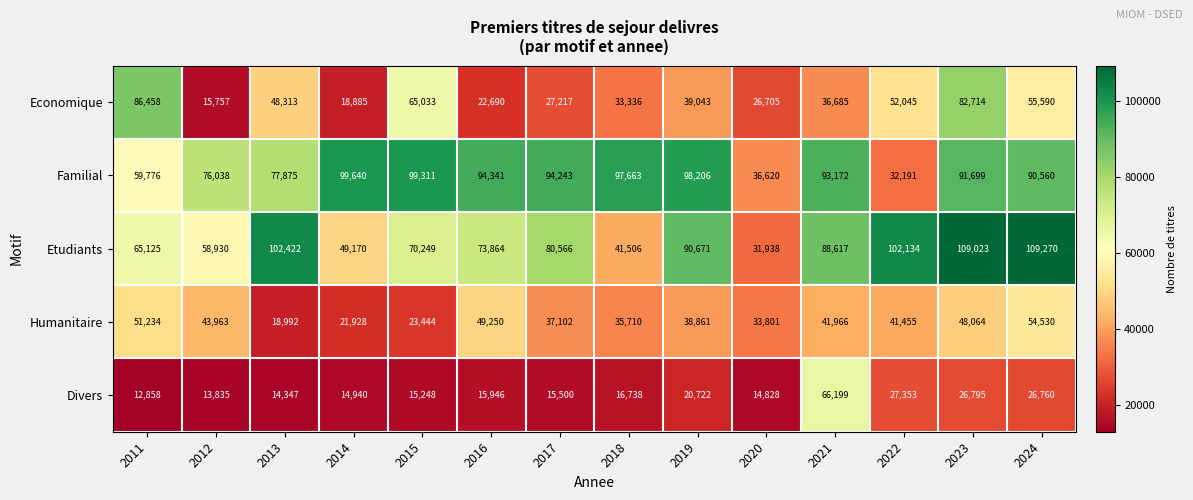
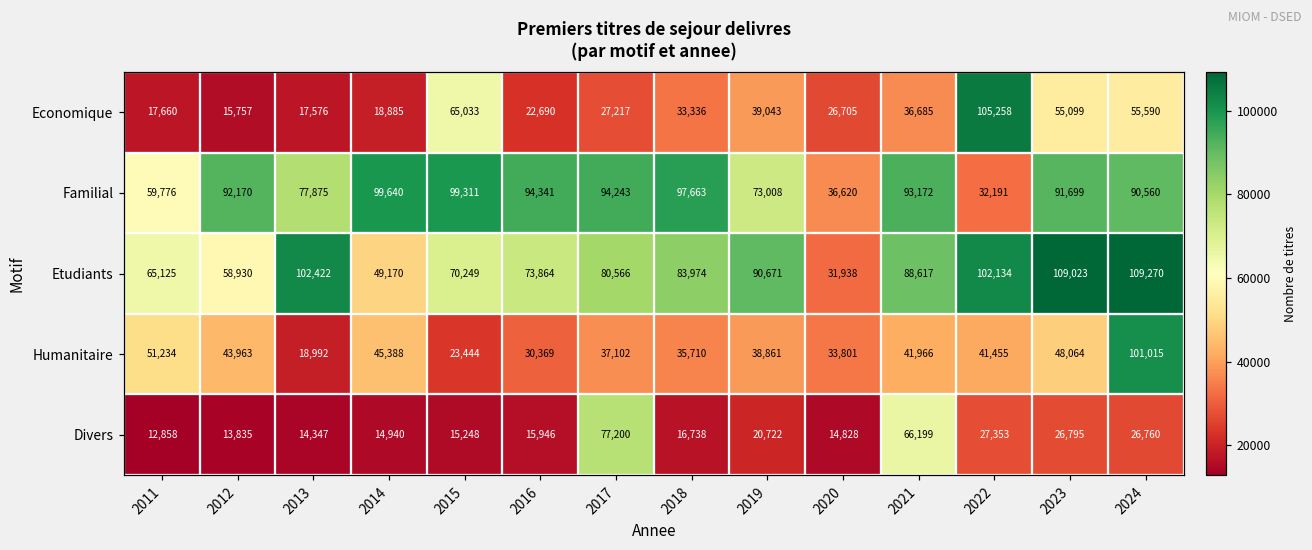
  {
    "Economique": {
-     "2011": "86,458",
+     "2011": "17,660",
      "2012": "15,757",
-     "2013": "48,313",
+     "2013": "17,576",
      "2014": "18,885",
      "2015": "65,033",
      "2016": "22,690",
      "2017": "27,217",
      "2018": "33,336",
      "2019": "39,043",
      "2020": "26,705",
      "2021": "36,685",
-     "2022": "52,045",
-     "2023": "82,714",
+     "2022": "105,258",
+     "2023": "55,099",
      "2024": "55,590"
    },
    "Familial": {
      "2011": "59,776",
-     "2012": "76,038",
+     "2012": "92,170",
      "2013": "77,875",
      "2014": "99,640",
      "2015": "99,311",
      "2016": "94,341",
      "2017": "94,243",
      "2018": "97,663",
-     "2019": "98,206",
+     "2019": "73,008",
      "2020": "36,620",
      "2021": "93,172",
      "2022": "32,191",
      "2023": "91,699",
      "2024": "90,560"
    },
    "Etudiants": {
      "2011": "65,125",
      "2012": "58,930",
      "2013": "102,422",
      "2014": "49,170",
      "2015": "70,249",
      "2016": "73,864",
      "2017": "80,566",
-     "2018": "41,506",
+     "2018": "83,974",
      "2019": "90,671",
      "2020": "31,938",
      "2021": "88,617",
      "2022": "102,134",
      "2023": "109,023",
      "2024": "109,270"
    },
    "Humanitaire": {
      "2011": "51,234",
      "2012": "43,963",
      "2013": "18,992",
-     "2014": "21,928",
+     "2014": "45,388",
      "2015": "23,444",
-     "2016": "49,250",
+     "2016": "30,369",
      "2017": "37,102",
      "2018": "35,710",
      "2019": "38,861",
      "2020": "33,801",
      "2021": "41,966",
      "2022": "41,455",
      "2023": "48,064",
-     "2024": "54,530"
+     "2024": "101,015"
    },
    "Divers": {
      "2011": "12,858",
      "2012": "13,835",
      "2013": "14,347",
      "2014": "14,940",
      "2015": "15,248",
      "2016": "15,946",
-     "2017": "15,500",
+     "2017": "77,200",
      "2018": "16,738",
      "2019": "20,722",
      "2020": "14,828",
      "2021": "66,199",
      "2022": "27,353",
      "2023": "26,795",
      "2024": "26,760"
    }
  }
